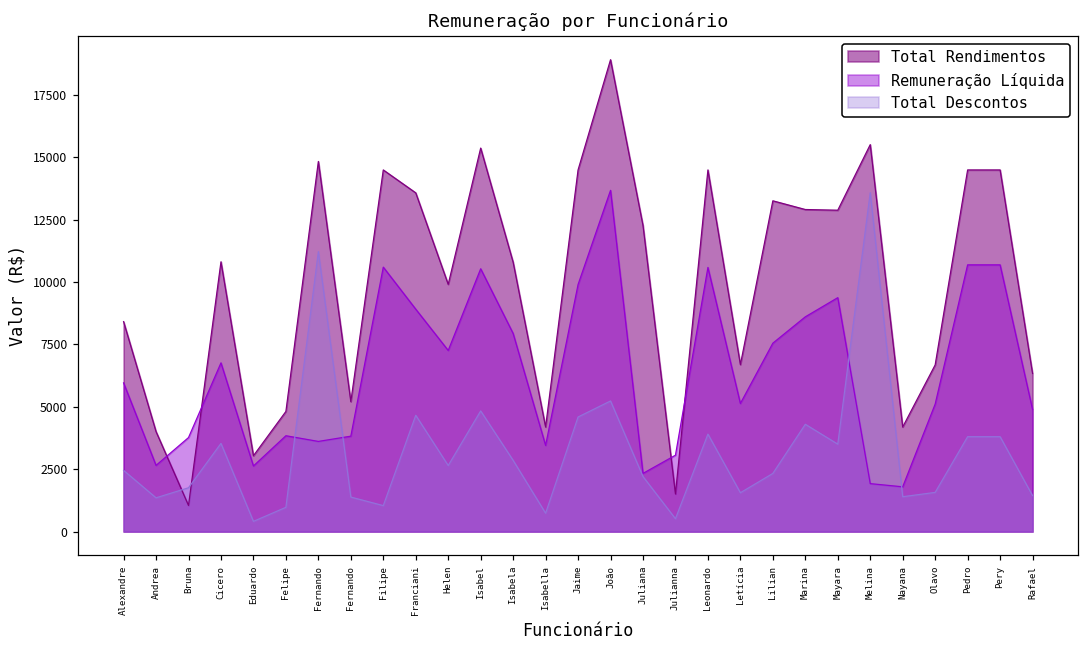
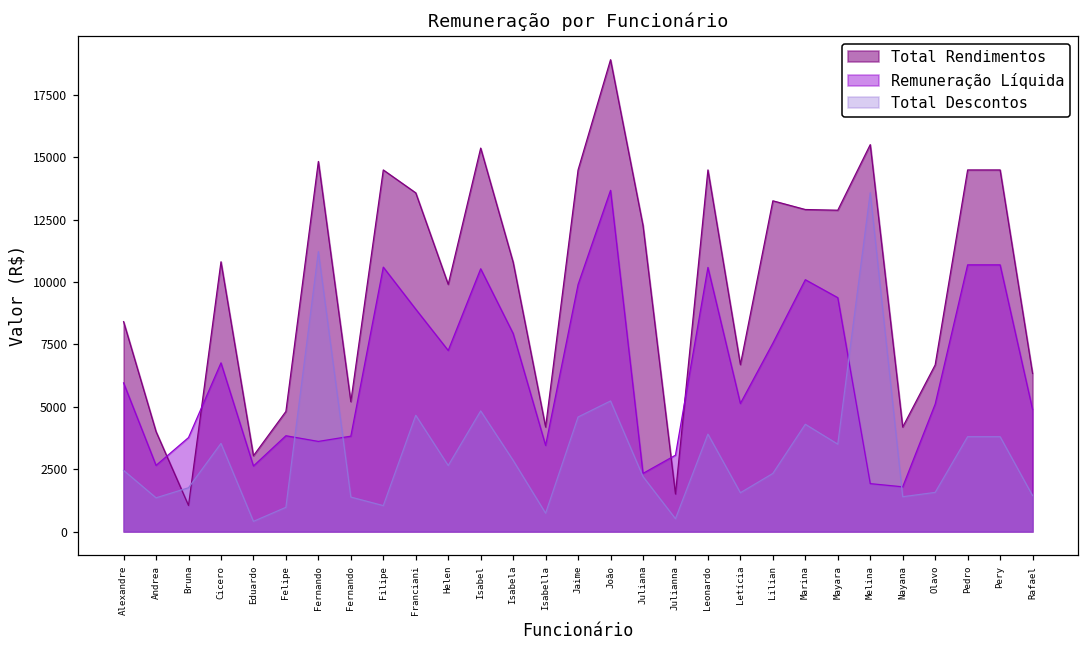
  {
    "Total Rendimentos": {
      "Alexandre": 8400,
      "Andrea": 4000,
      "Bruna": 1000,
      "Cicero": 10800,
      "Eduardo": 3000,
      "Felipe": 4800,
      "Filipe": 14500,
      "Franciani": 13600,
      "Helen": 9900,
      "Isabel": 15400,
      "Isabela": 10800,
      "Isabella": 4200,
      "Jaime": 14500,
      "João": 18900,
      "Juliana": 12300,
      "Julianna": 1500,
      "Leonardo": 14500,
      "Letícia": 6700,
      "Lilian": 13300,
      "Marina": 12900,
      "Mayara": 12900,
      "Melina": 15500,
      "Nayana": 4200,
      "Olavo": 6700,
      "Pedro": 14500,
      "Pery": 14500,
      "Rafael": 6300
    },
    "Remuneração Líquida": {
      "Alexandre": 6000,
      "Andrea": 2700,
      "Bruna": 3800,
      "Cicero": 6800,
      "Eduardo": 2600,
      "Felipe": 3800,
      "Filipe": 10600,
      "Franciani": 8900,
      "Helen": 7300,
      "Isabel": 10500,
      "Isabela": 7900,
      "Isabella": 3500,
      "Jaime": 9900,
      "João": 13700,
      "Juliana": 2300,
      "Julianna": 3100,
      "Leonardo": 10600,
      "Letícia": 5100,
      "Lilian": 7600,
-     "Marina": 8600,
+     "Marina": 10100,
      "Mayara": 9400,
      "Melina": 1900,
      "Nayana": 1800,
      "Olavo": 5100,
      "Pedro": 10700,
      "Pery": 10700,
      "Rafael": 4900
    },
    "Total Descontos": {
      "Alexandre": 2500,
      "Andrea": 1400,
      "Bruna": 1800,
      "Cicero": 3500,
      "Eduardo": 400,
      "Felipe": 1000,
      "Filipe": 1000,
      "Franciani": 4700,
      "Helen": 2600,
      "Isabel": 4800,
      "Isabela": 2900,
      "Isabella": 700,
      "Jaime": 4600,
      "João": 5200,
      "Juliana": 2200,
      "Julianna": 500,
      "Leonardo": 3900,
      "Letícia": 1600,
      "Lilian": 2300,
      "Marina": 4300,
      "Mayara": 3500,
      "Melina": 13600,
      "Nayana": 1400,
      "Olavo": 1600,
      "Pedro": 3800,
      "Pery": 3800,
      "Rafael": 1400
    }
  }
